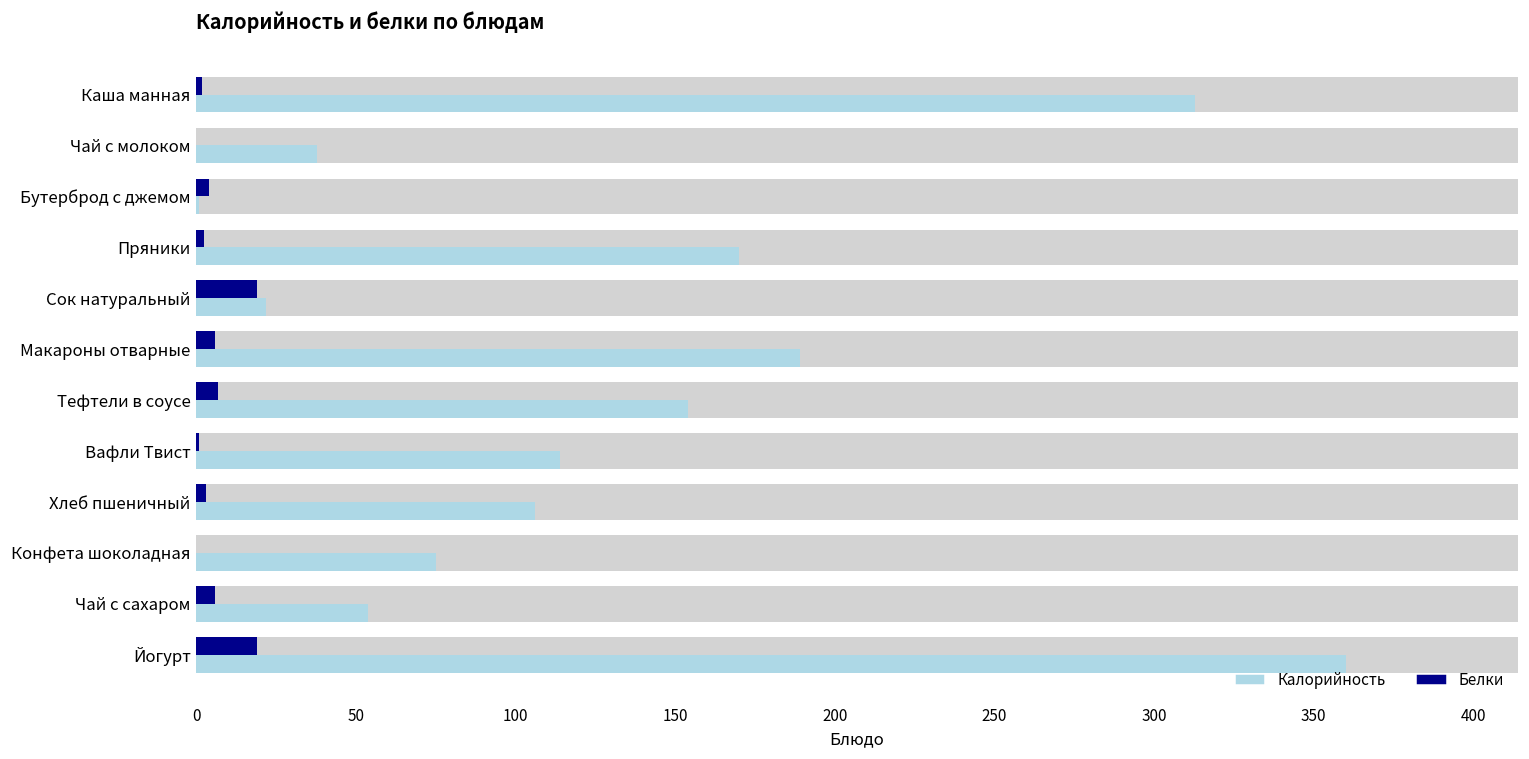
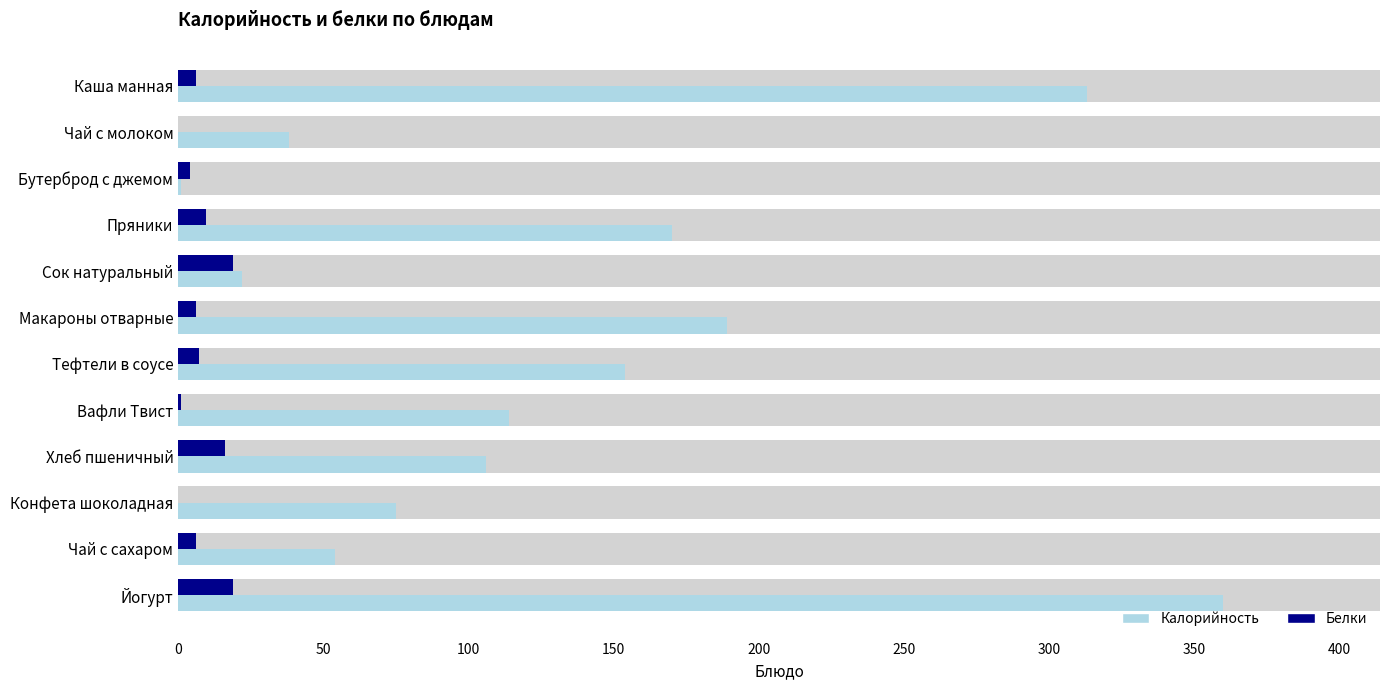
  {
    "Белки": {
-     "Каша манная": 2,
+     "Каша манная": 6,
      "Чай с молоком": 0,
-     "Пряники": 3,
-     "Хлеб пшеничный": 3,
+     "Пряники": 10,
+     "Хлеб пшеничный": 16,
      "Конфета шоколадная": 0
    }
  }
